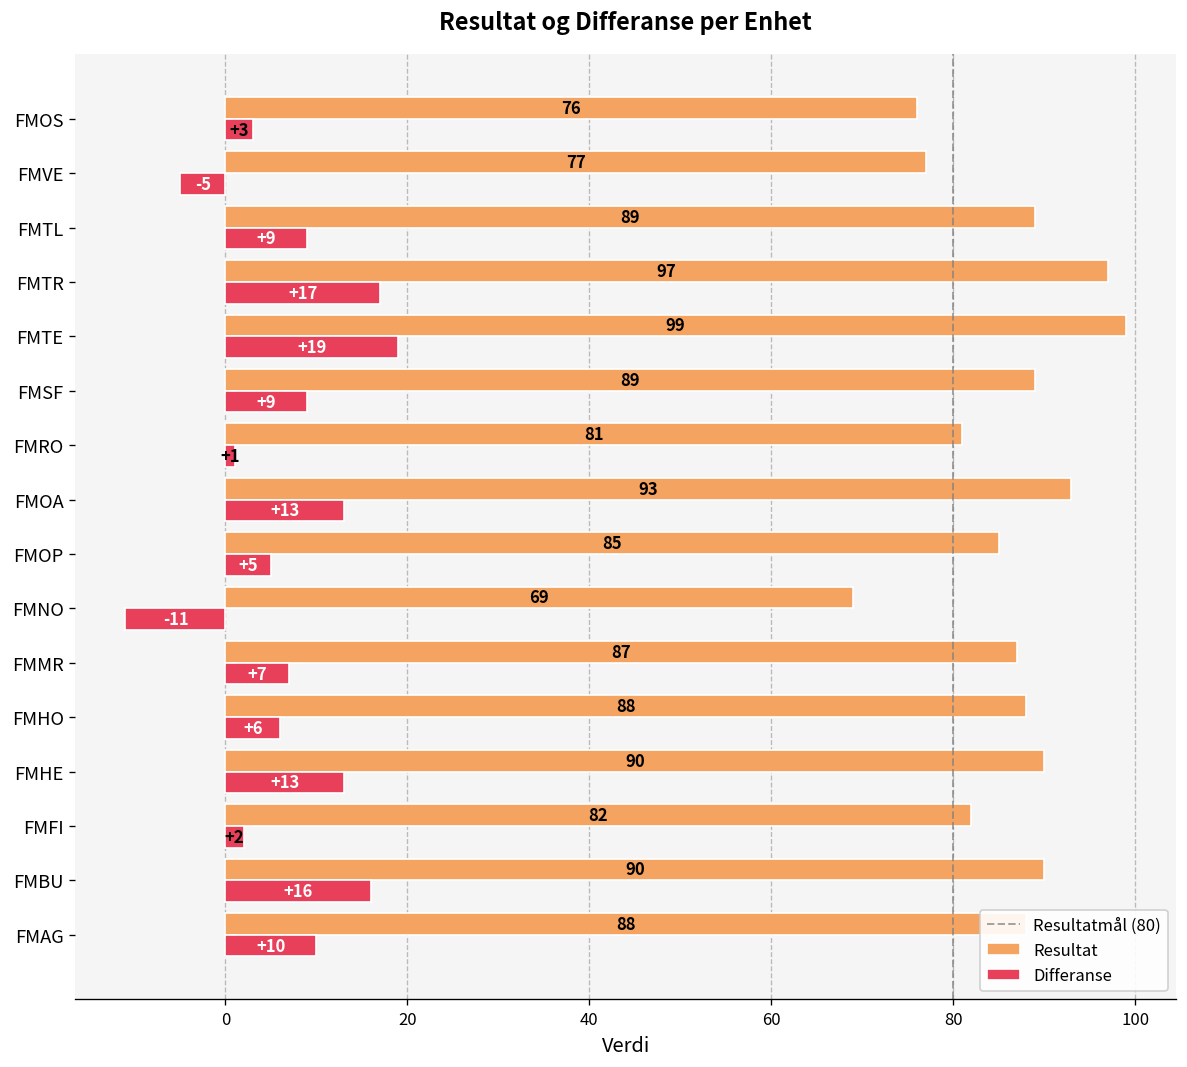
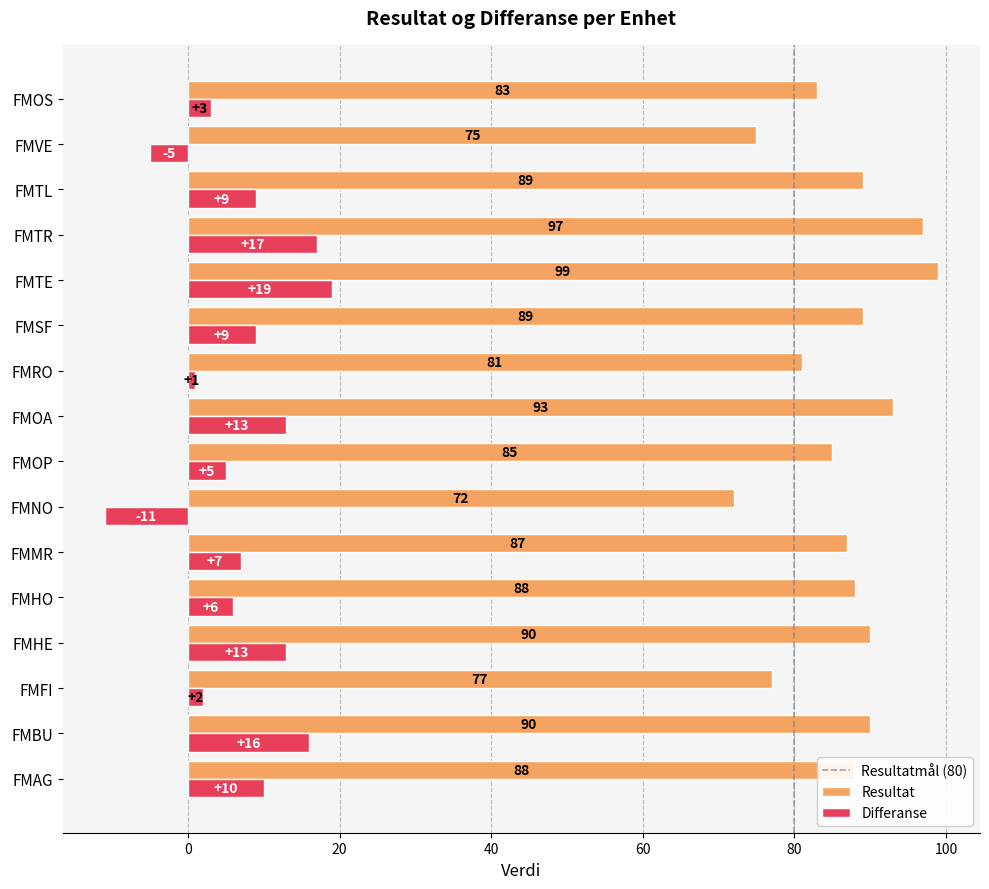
  {
    "Resultat": {
-     "FMOS": "76",
-     "FMVE": "77",
+     "FMOS": "83",
+     "FMVE": "75",
      "FMTL": "89",
      "FMTR": "97",
      "FMTE": "99",
      "FMSF": "89",
      "FMRO": "81",
      "FMOA": "93",
      "FMOP": "85",
-     "FMNO": "69",
+     "FMNO": "72",
      "FMMR": "87",
      "FMHO": "88",
      "FMHE": "90",
-     "FMFI": "82",
+     "FMFI": "77",
      "FMBU": "90"
    },
    "Differanse": {
      "FMOS": "+3",
      "FMVE": "-5",
      "FMTL": "+9",
      "FMTR": "+17",
      "FMTE": "+19",
      "FMSF": "+9",
      "FMRO": "+1",
      "FMOA": "+13",
      "FMOP": "+5",
      "FMNO": "-11",
      "FMMR": "+7",
      "FMHO": "+6",
      "FMHE": "+13",
      "FMFI": "+2",
      "FMBU": "+16",
      "FMAG": "+10"
    }
  }
